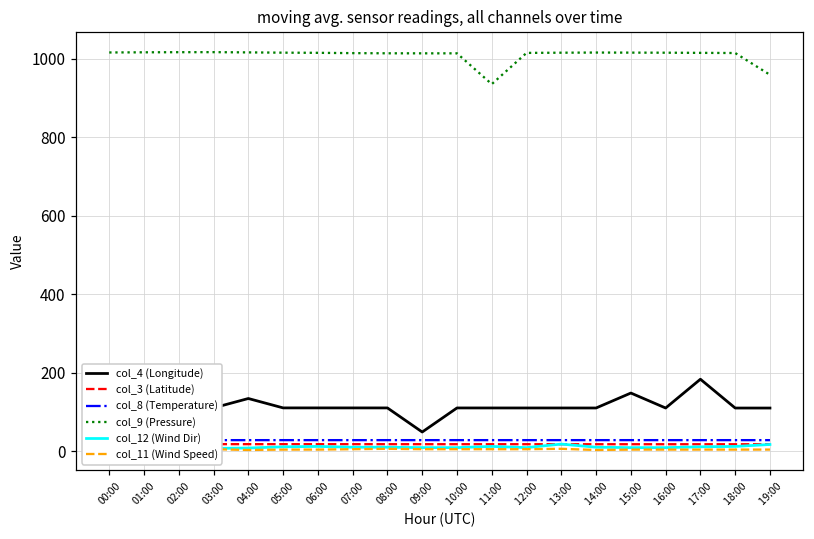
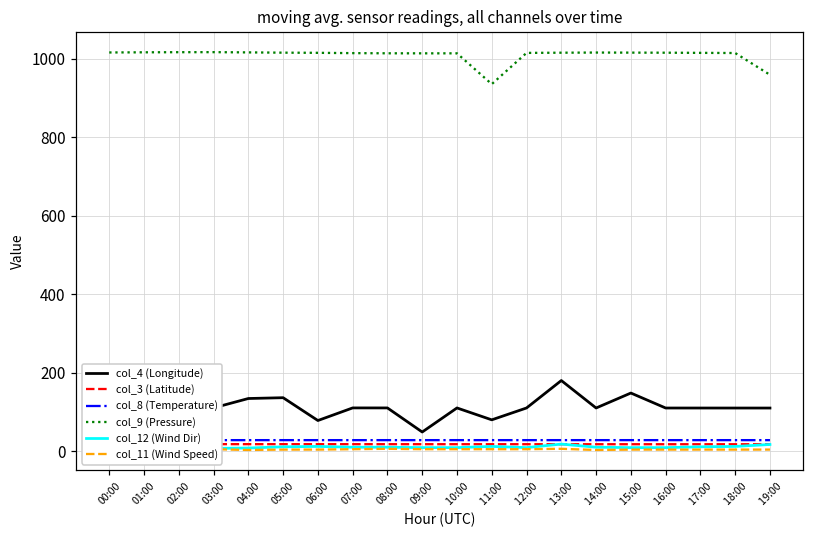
  {
    "col_4 (Longitude)": {
      "04:00": 130,
-     "05:00": 110,
-     "06:00": 110,
+     "05:00": 140,
+     "06:00": 80,
      "07:00": 110,
      "08:00": 110,
      "09:00": 50,
      "10:00": 110,
-     "11:00": 110,
+     "11:00": 80,
      "12:00": 110,
-     "13:00": 110,
+     "13:00": 180,
      "14:00": 110,
      "15:00": 150,
      "16:00": 110,
-     "17:00": 180,
+     "17:00": 110,
      "18:00": 110,
      "19:00": 110
    },
    "col_3 (Latitude)": {
      "04:00": 20,
      "07:00": 20,
      "08:00": 20,
      "09:00": 20,
      "10:00": 20,
      "12:00": 20,
      "14:00": 20,
      "15:00": 20,
      "16:00": 20
    },
    "col_8 (Temperature)": {
      "04:00": 30,
      "05:00": 30,
      "06:00": 30,
      "07:00": 30,
      "08:00": 30,
      "09:00": 30,
      "10:00": 30,
      "11:00": 30,
      "12:00": 30,
      "13:00": 30,
      "14:00": 30,
      "15:00": 30,
      "16:00": 30,
      "17:00": 30,
      "18:00": 30,
      "19:00": 30
    },
    "col_9 (Pressure)": {
      "00:00": 1020,
      "01:00": 1020,
      "02:00": 1020,
      "03:00": 1020,
      "04:00": 1020,
      "05:00": 1010,
      "06:00": 1010,
      "07:00": 1010,
      "08:00": 1010,
      "09:00": 1010,
      "10:00": 1010,
      "11:00": 930,
      "12:00": 1010,
      "13:00": 1010,
      "14:00": 1020,
      "15:00": 1020,
      "16:00": 1010,
      "17:00": 1010,
      "18:00": 1010,
      "19:00": 960
    },
    "col_11 (Wind Speed)": {
      "06:00": 0,
      "13:00": 10,
      "18:00": 0,
      "19:00": 0
    }
  }
